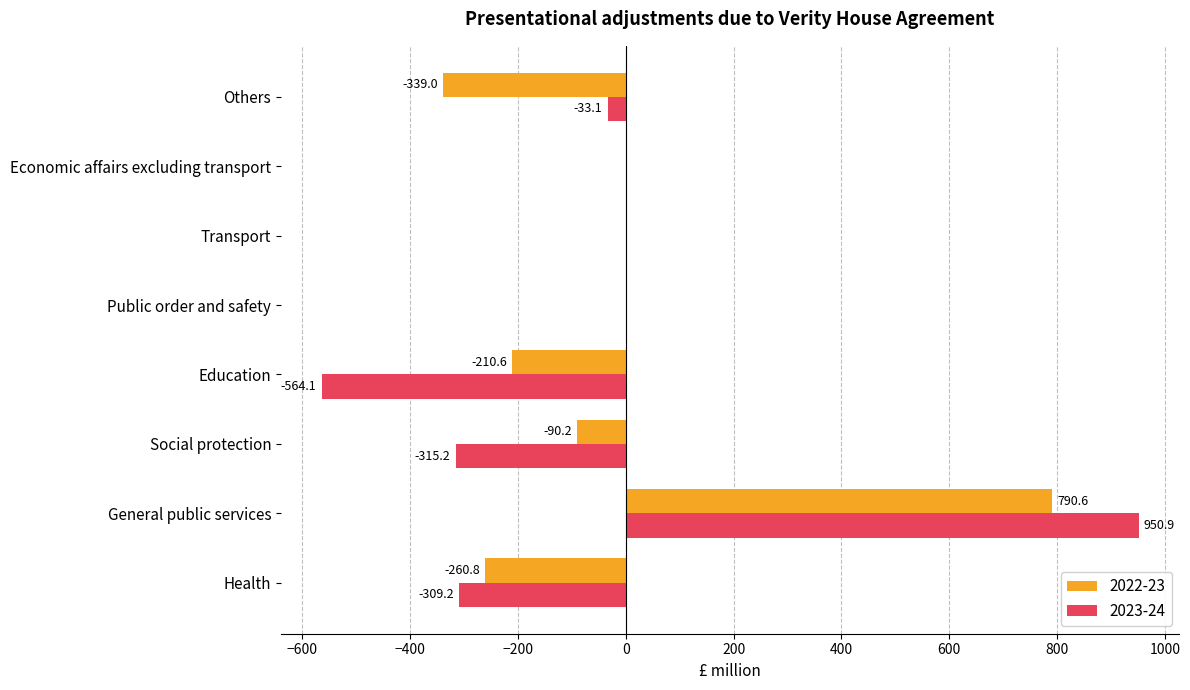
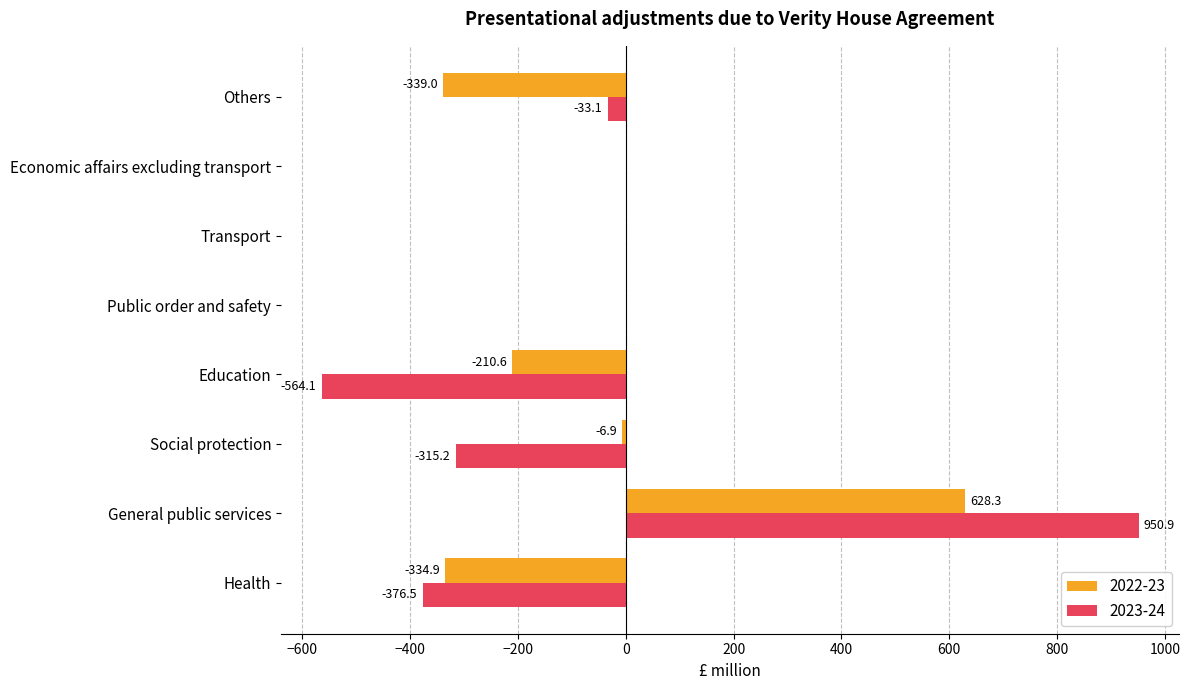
  {
    "2022-23": {
      "Others": -339.0,
      "Education": -210.6,
-     "Social protection": -90.2,
-     "General public services": 790.6,
-     "Health": -260.8
+     "Social protection": -6.9,
+     "General public services": 628.3,
+     "Health": -334.9
    },
    "2023-24": {
      "Others": -33.1,
      "Education": -564.1,
      "Social protection": -315.2,
      "General public services": 950.9,
-     "Health": -309.2
+     "Health": -376.5
    }
  }
